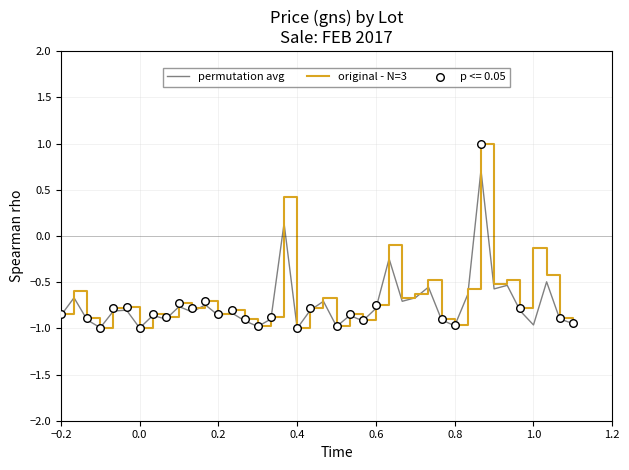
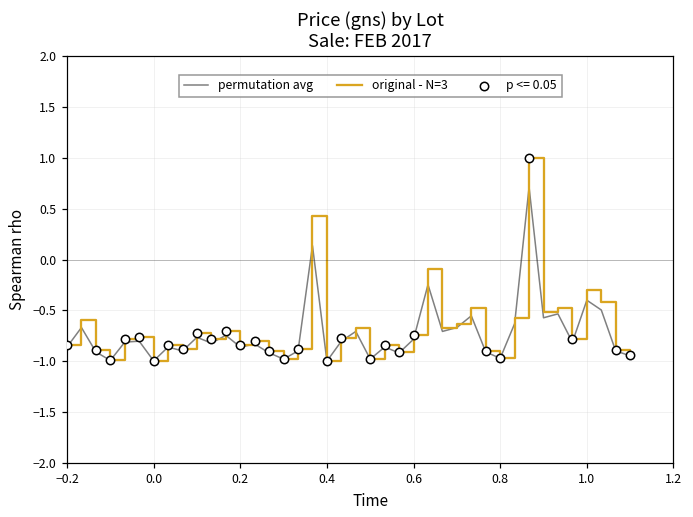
  {
    "permutation avg": {
      "0.6": -0.8,
-     "1.0": -1.0
+     "1.0": -0.4
    },
    "original - N=3": {
-     "1.0": -0.1
+     "1.0": -0.3
    }
  }
